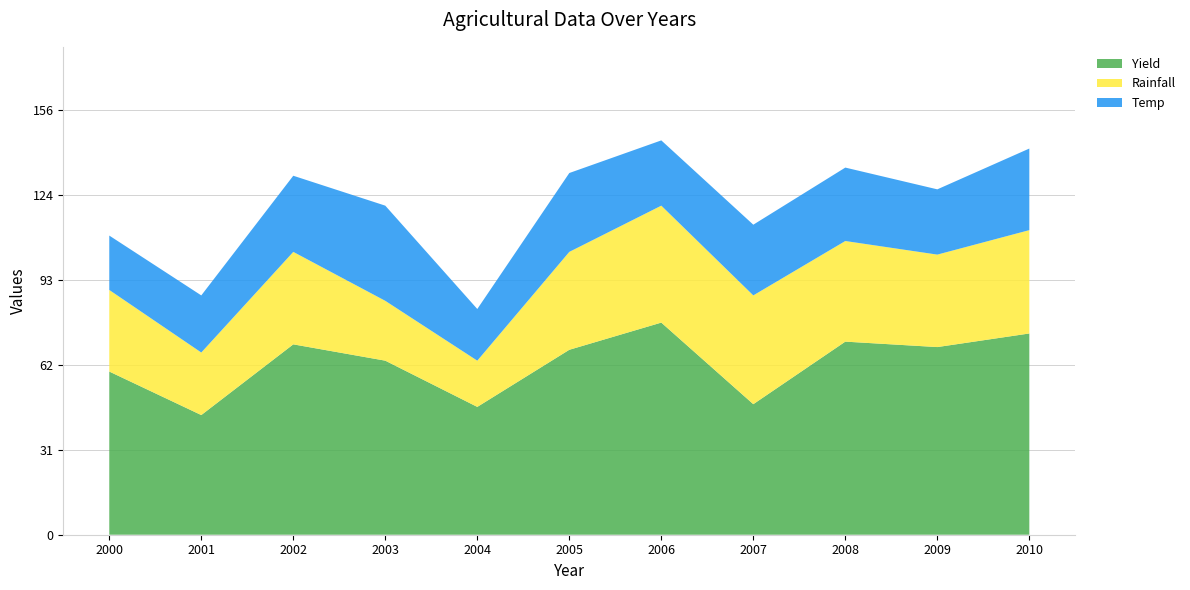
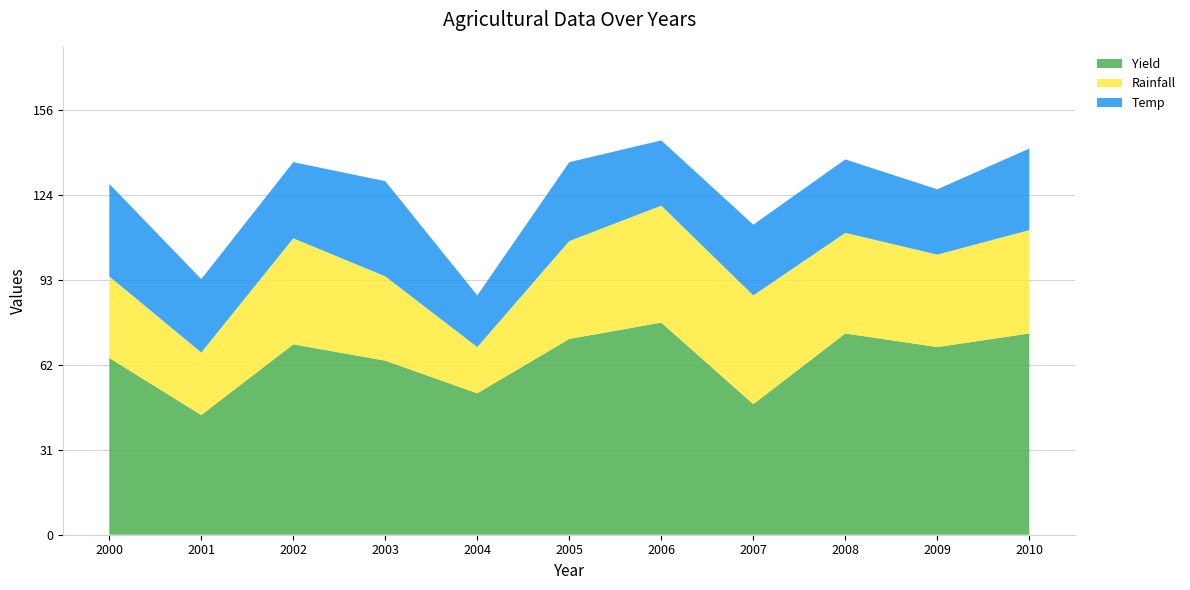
  {
    "Yield": {
-     "2000": 60,
+     "2000": 65,
      "2001": 44,
      "2002": 70,
      "2003": 64,
-     "2004": 47,
-     "2005": 68,
+     "2004": 52,
+     "2005": 72,
      "2006": 78,
      "2007": 48,
-     "2008": 71,
+     "2008": 74,
      "2009": 69,
      "2010": 74
    },
    "Rainfall": {
      "2000": 30,
      "2001": 23,
-     "2002": 34,
-     "2003": 22,
+     "2002": 39,
+     "2003": 31,
      "2004": 17,
      "2005": 36,
      "2006": 43,
      "2007": 40,
      "2008": 37,
      "2009": 34,
      "2010": 38
    },
    "Temp": {
-     "2000": 20,
-     "2001": 21,
+     "2000": 34,
+     "2001": 27,
      "2002": 28,
      "2003": 35,
      "2004": 19,
      "2005": 29,
      "2006": 24,
      "2007": 26,
      "2008": 27,
      "2009": 24,
      "2010": 30
    }
  }
